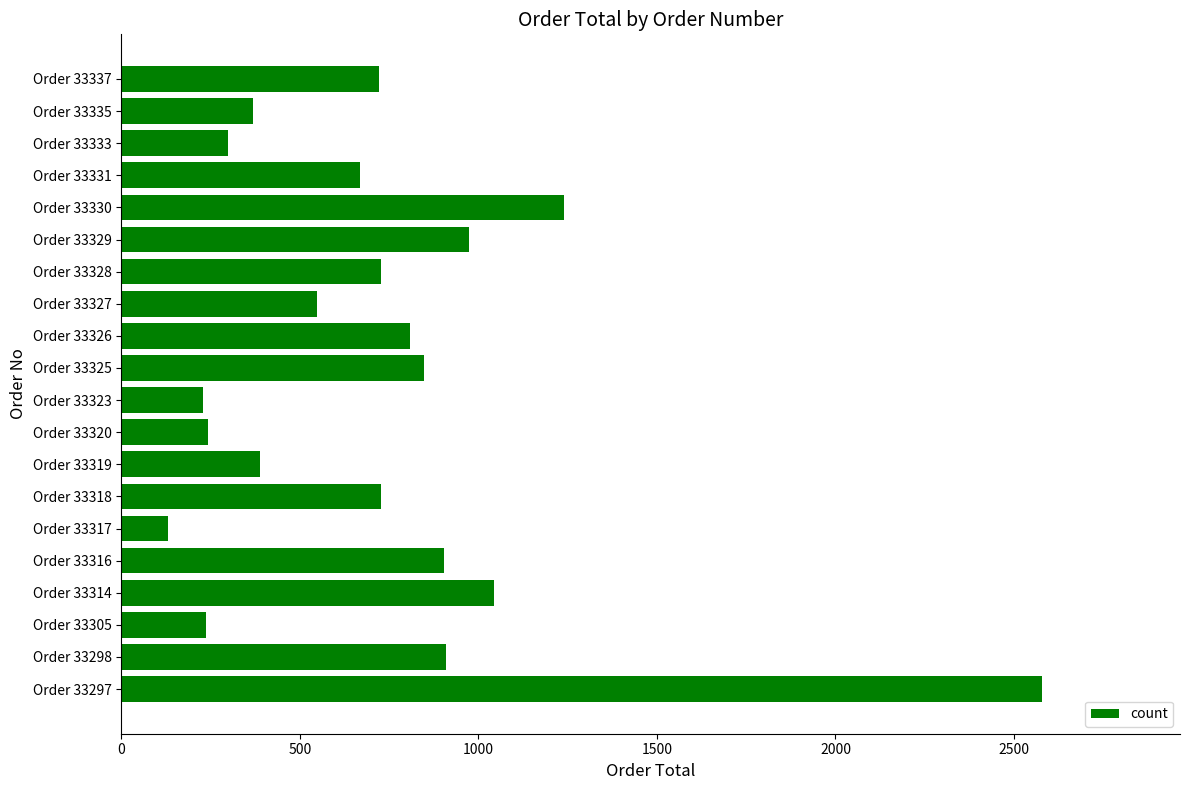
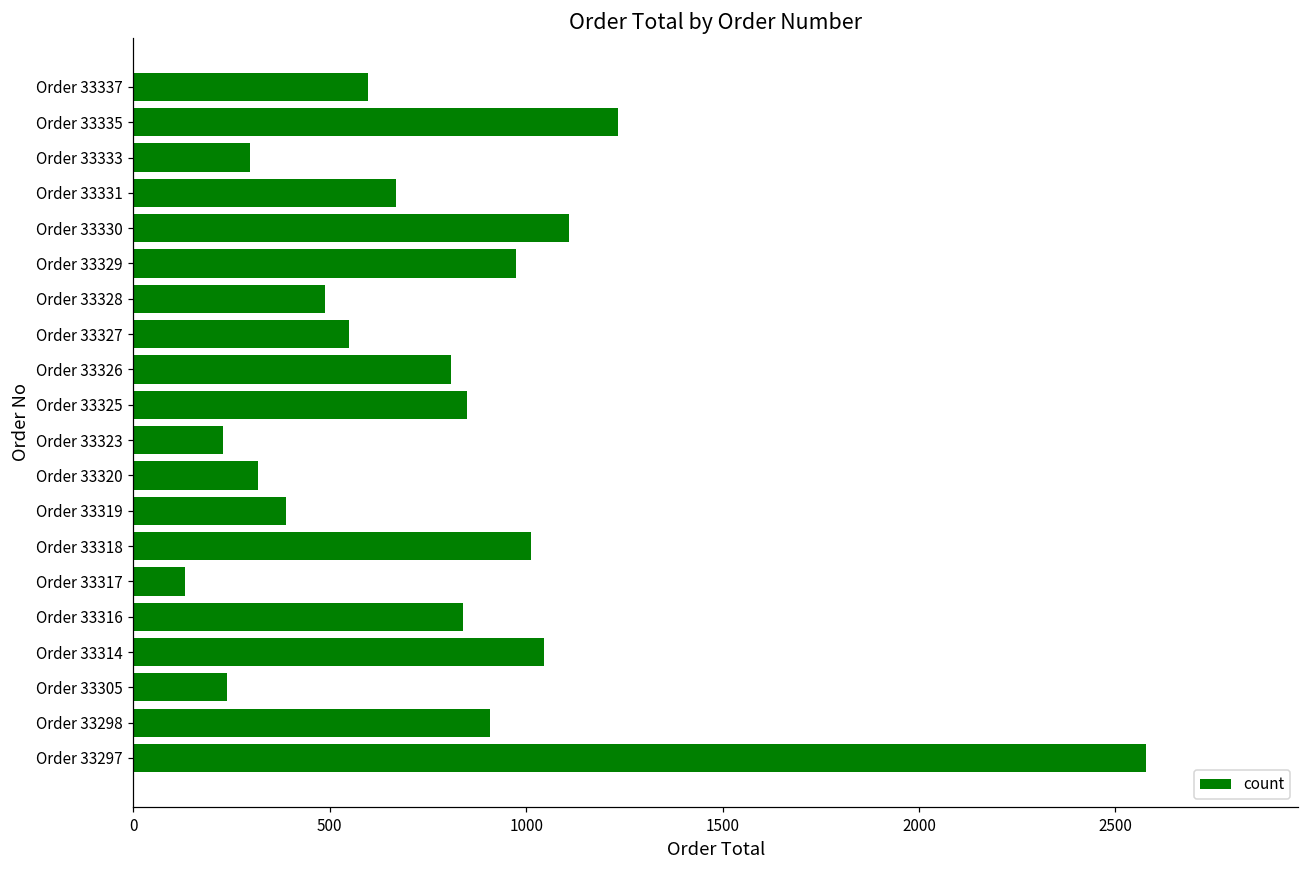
  {
-   "Order 33337": 720,
-   "Order 33335": 370,
+   "Order 33337": 600,
+   "Order 33335": 1230,
    "Order 33333": 300,
    "Order 33331": 670,
-   "Order 33330": 1240,
+   "Order 33330": 1110,
    "Order 33329": 980,
-   "Order 33328": 730,
+   "Order 33328": 490,
    "Order 33327": 550,
    "Order 33326": 810,
    "Order 33325": 850,
    "Order 33323": 230,
-   "Order 33320": 240,
+   "Order 33320": 320,
    "Order 33319": 390,
-   "Order 33318": 730,
+   "Order 33318": 1010,
    "Order 33317": 130,
-   "Order 33316": 910,
+   "Order 33316": 840,
    "Order 33314": 1040,
    "Order 33305": 240,
    "Order 33298": 910,
    "Order 33297": 2580
  }
